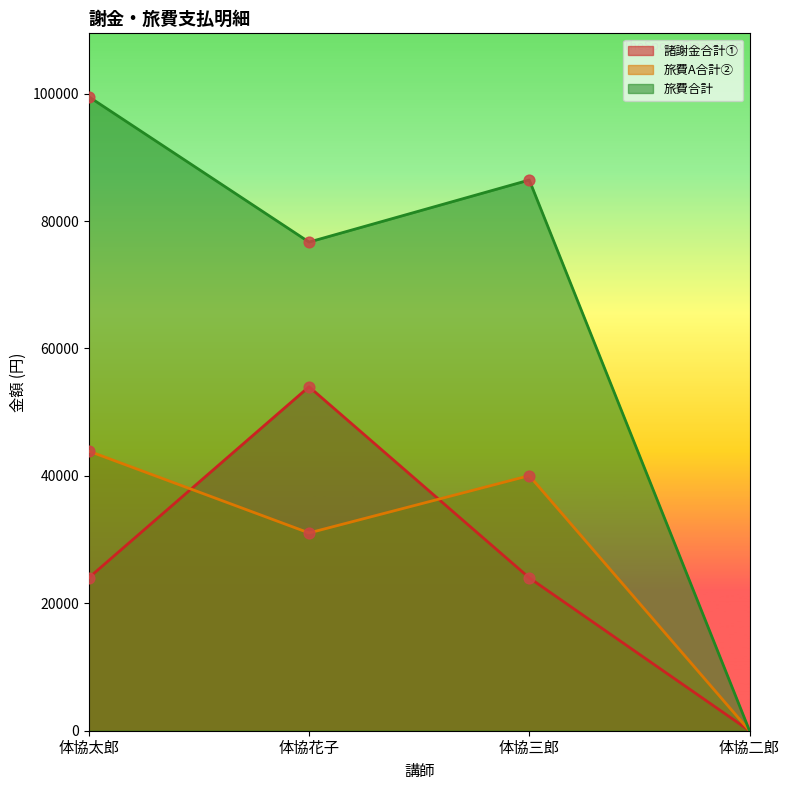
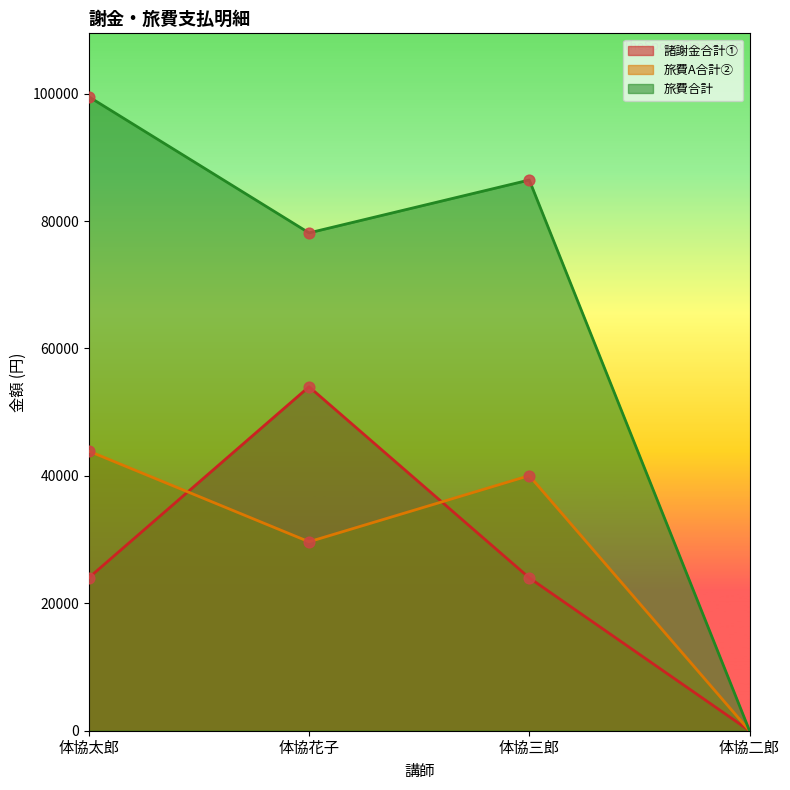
  {
    "旅費A合計②": {
-     "体協花子": 31000
+     "体協花子": 30000
    },
    "旅費合計": {
-     "体協花子": 77000
+     "体協花子": 78000
    }
  }
